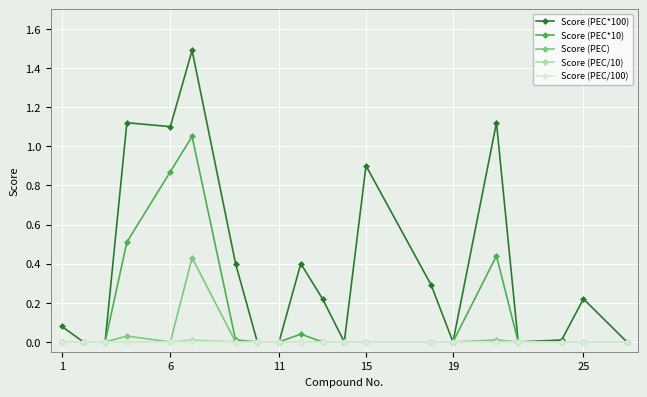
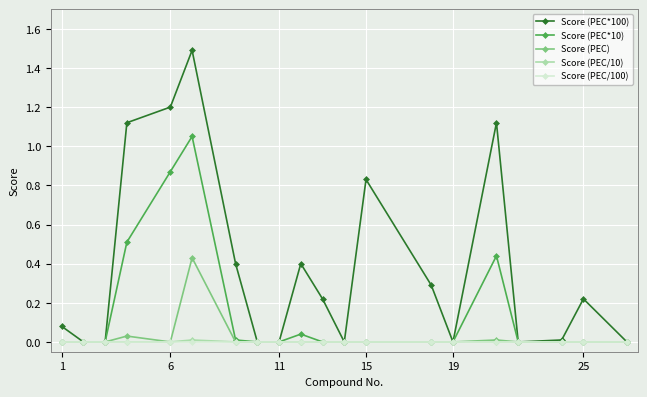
  {
    "Score (PEC*100)": {
      "1": 0.08,
-     "6": 1.1,
-     "15": 0.90,
+     "6": 1.2,
+     "15": 0.83,
      "25": 0.22
    },
    "Score (PEC*10)": {
      "6": 0.87
    }
  }
